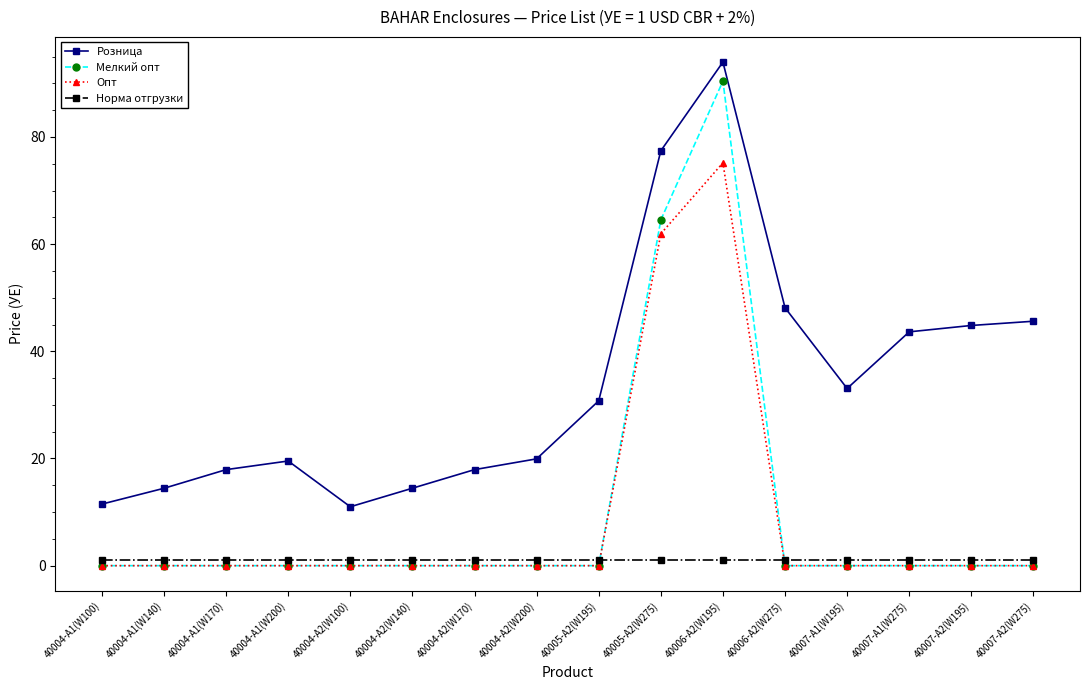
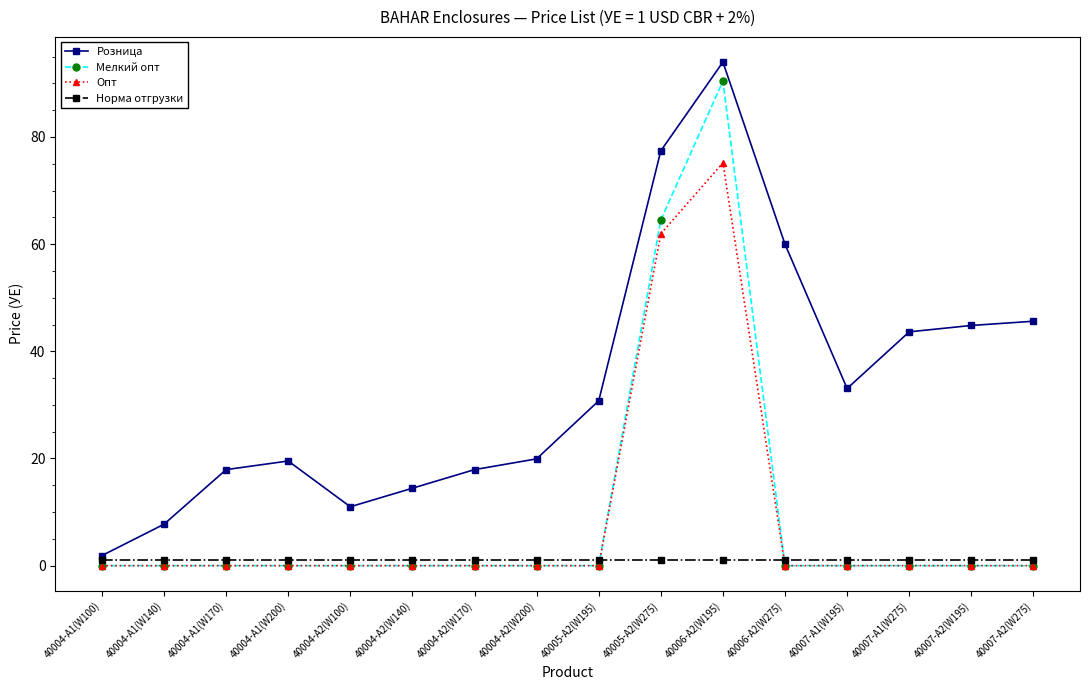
  {
    "Розница": {
-     "40004-A1(W100)": 11,
-     "40004-A1(W140)": 14,
+     "40004-A1(W100)": 2,
+     "40004-A1(W140)": 8,
      "40004-A1(W170)": 18,
      "40004-A1(W200)": 20,
      "40004-A2(W100)": 11,
      "40004-A2(W140)": 14,
      "40004-A2(W170)": 18,
      "40004-A2(W200)": 20,
      "40005-A2(W195)": 31,
      "40005-A2(W275)": 77,
      "40006-A2(W195)": 94,
-     "40006-A2(W275)": 48,
+     "40006-A2(W275)": 60,
      "40007-A1(W195)": 33,
      "40007-A1(W275)": 44,
      "40007-A2(W195)": 45,
      "40007-A2(W275)": 46
    },
    "Мелкий опт": {
      "40005-A2(W275)": 65,
      "40006-A2(W195)": 90
    },
    "Опт": {
      "40005-A2(W275)": 62,
      "40006-A2(W195)": 75
    },
    "Норма отгрузки": {
      "40004-A1(W100)": 1,
      "40004-A1(W140)": 1,
      "40004-A1(W170)": 1,
      "40004-A1(W200)": 1,
      "40004-A2(W100)": 1,
      "40004-A2(W140)": 1,
      "40004-A2(W170)": 1,
      "40004-A2(W200)": 1,
      "40005-A2(W195)": 1,
      "40005-A2(W275)": 1,
      "40006-A2(W195)": 1,
      "40006-A2(W275)": 1,
      "40007-A1(W195)": 1,
      "40007-A1(W275)": 1,
      "40007-A2(W195)": 1,
      "40007-A2(W275)": 1
    }
  }
